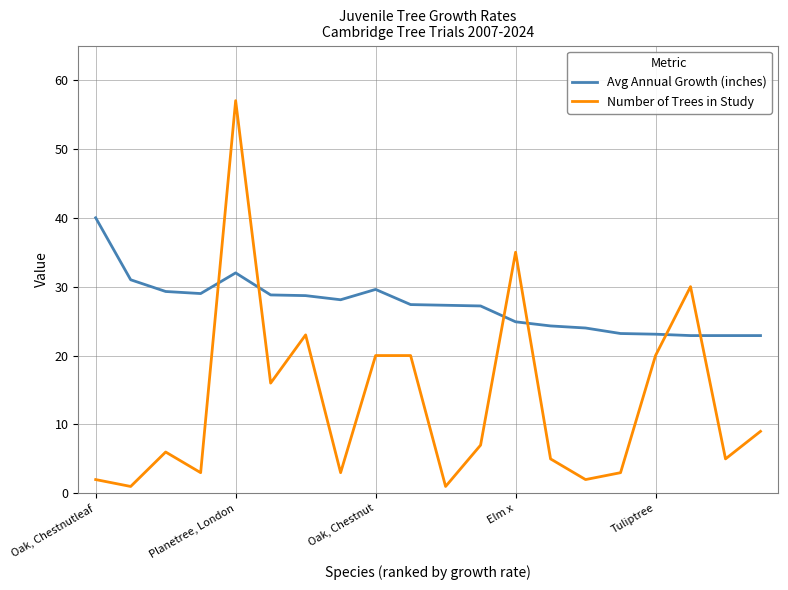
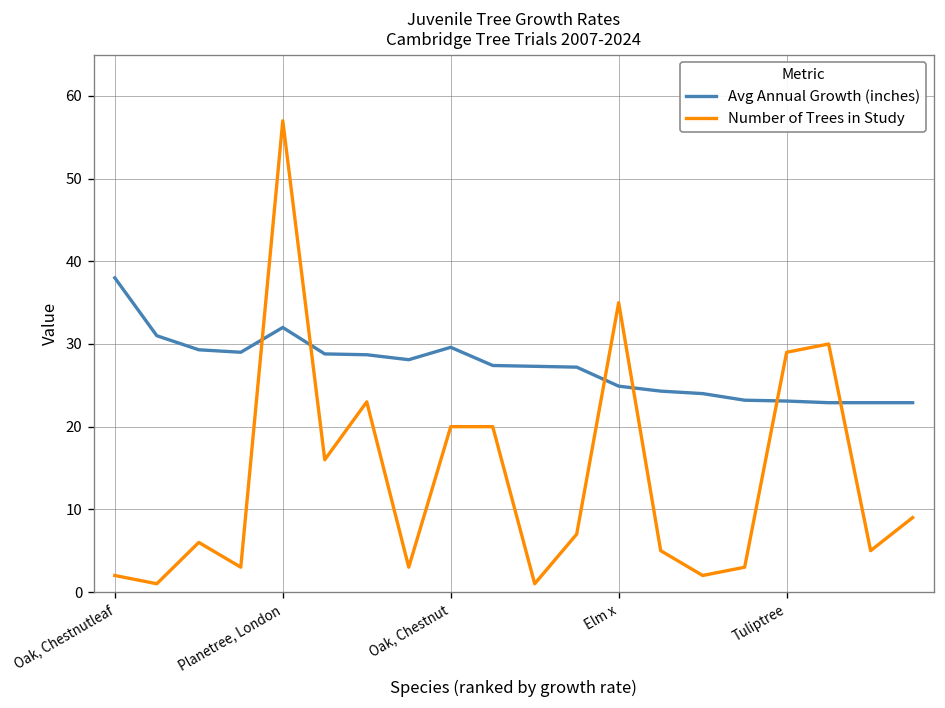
  {
    "Avg Annual Growth (inches)": {
-     "Oak, Chestnutleaf": 40,
+     "Oak, Chestnutleaf": 38,
      "Planetree, London": 32,
      "Oak, Chestnut": 30,
      "Elm x": 25,
      "Tuliptree": 23
    },
    "Number of Trees in Study": {
      "Oak, Chestnutleaf": 2,
      "Planetree, London": 57,
      "Oak, Chestnut": 20,
      "Elm x": 35,
-     "Tuliptree": 20
+     "Tuliptree": 29
    }
  }
